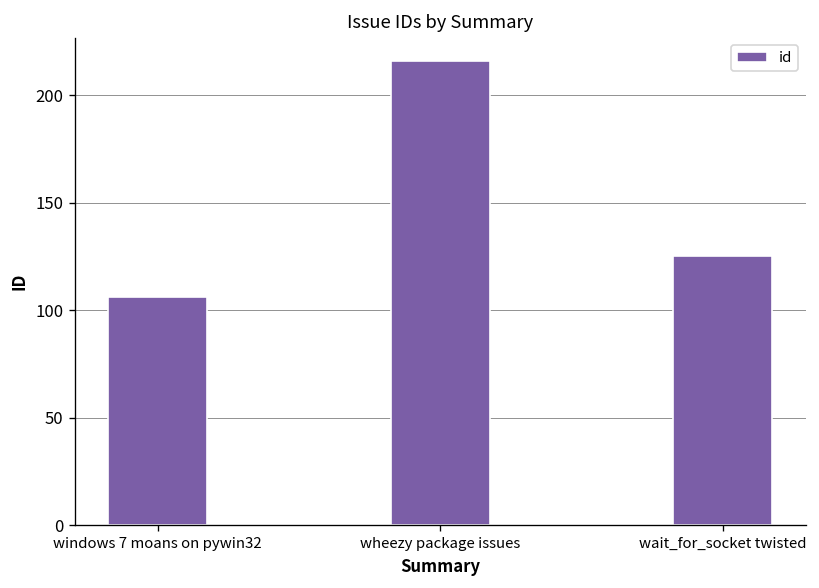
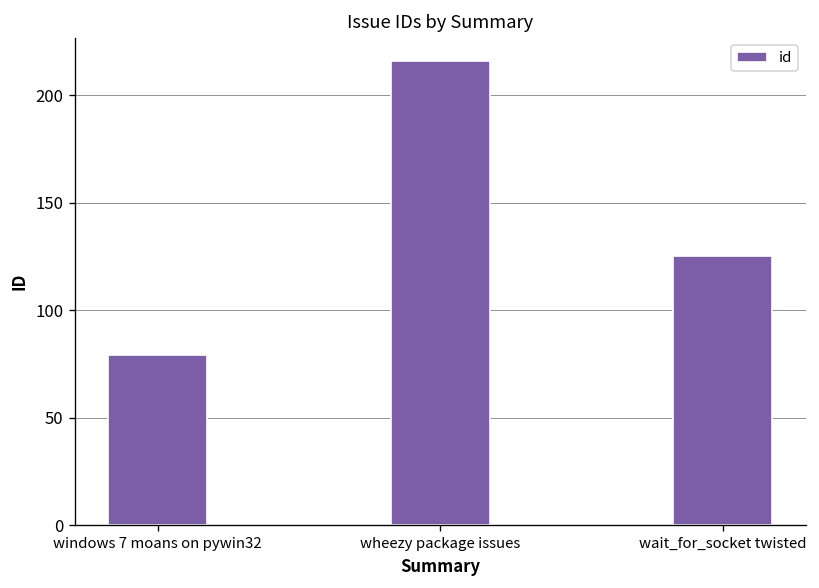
  {
-   "windows 7 moans on pywin32": 106,
+   "windows 7 moans on pywin32": 79,
    "wheezy package issues": 216,
    "wait_for_socket twisted": 125
  }
